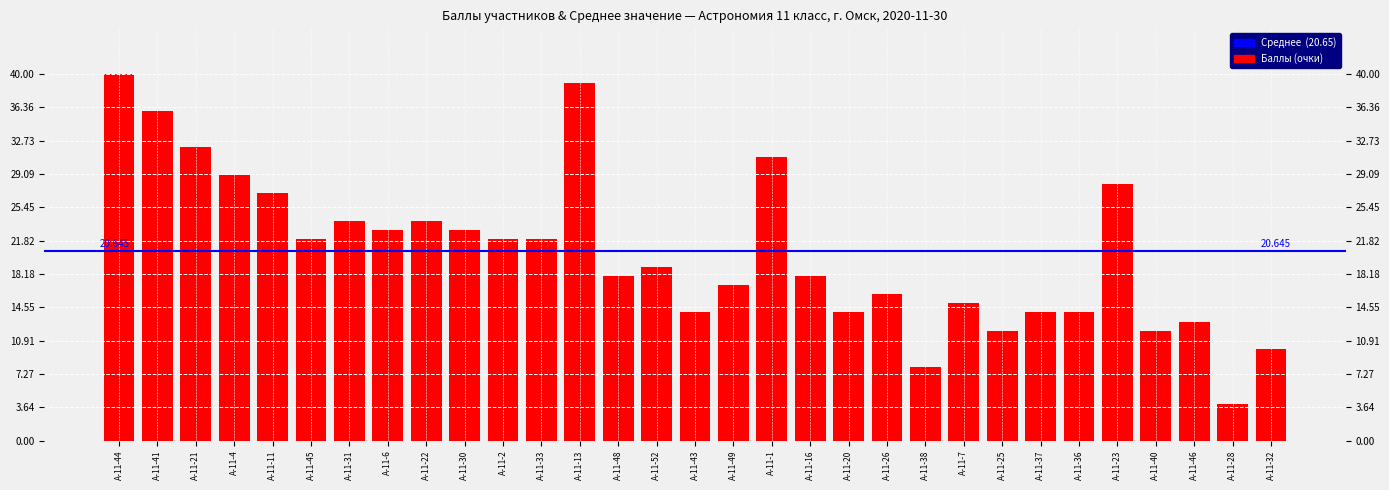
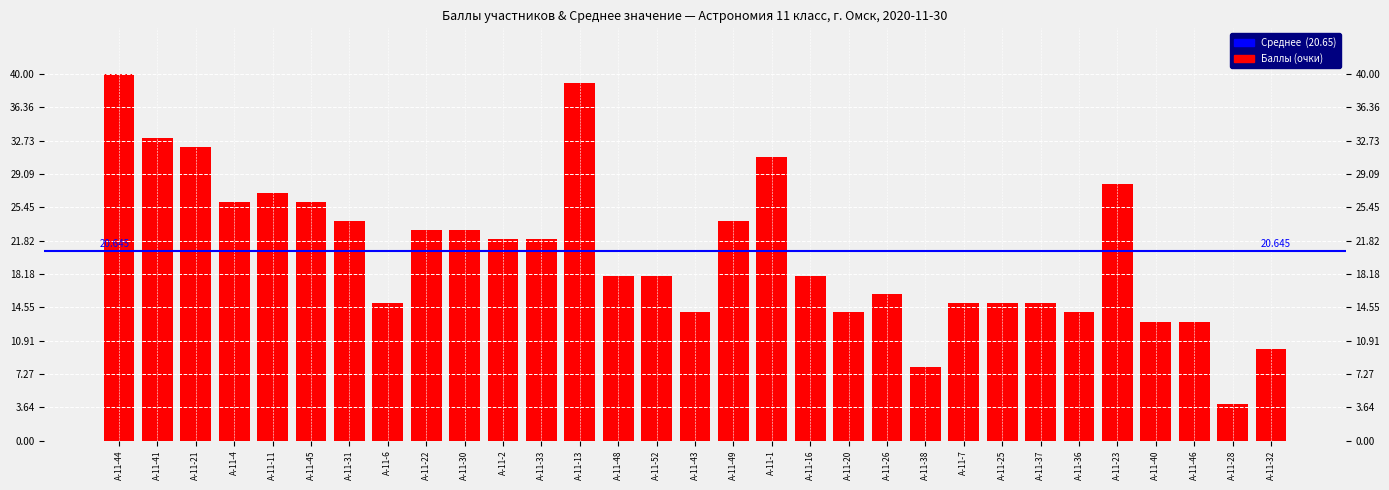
  {
-   "А-11-41": 36,
+   "А-11-41": 33,
    "А-11-21": 32,
-   "А-11-4": 29,
+   "А-11-4": 26,
    "А-11-11": 27,
-   "А-11-45": 22,
+   "А-11-45": 26,
    "А-11-31": 24,
-   "А-11-6": 23,
-   "А-11-22": 24,
+   "А-11-6": 15,
+   "А-11-22": 23,
    "А-11-30": 23,
    "А-11-2": 22,
    "А-11-33": 22,
    "А-11-13": 39,
    "А-11-48": 18,
-   "А-11-52": 19,
+   "А-11-52": 18,
    "А-11-43": 14,
-   "А-11-49": 17,
+   "А-11-49": 24,
    "А-11-1": 31,
    "А-11-16": 18,
    "А-11-20": 14,
    "А-11-26": 16,
    "А-11-38": 8,
    "А-11-7": 15,
-   "А-11-25": 12,
-   "А-11-37": 14,
+   "А-11-25": 15,
+   "А-11-37": 15,
    "А-11-36": 14,
    "А-11-23": 28,
-   "А-11-40": 12,
+   "А-11-40": 13,
    "А-11-46": 13,
    "А-11-28": 4,
    "А-11-32": 10
  }
